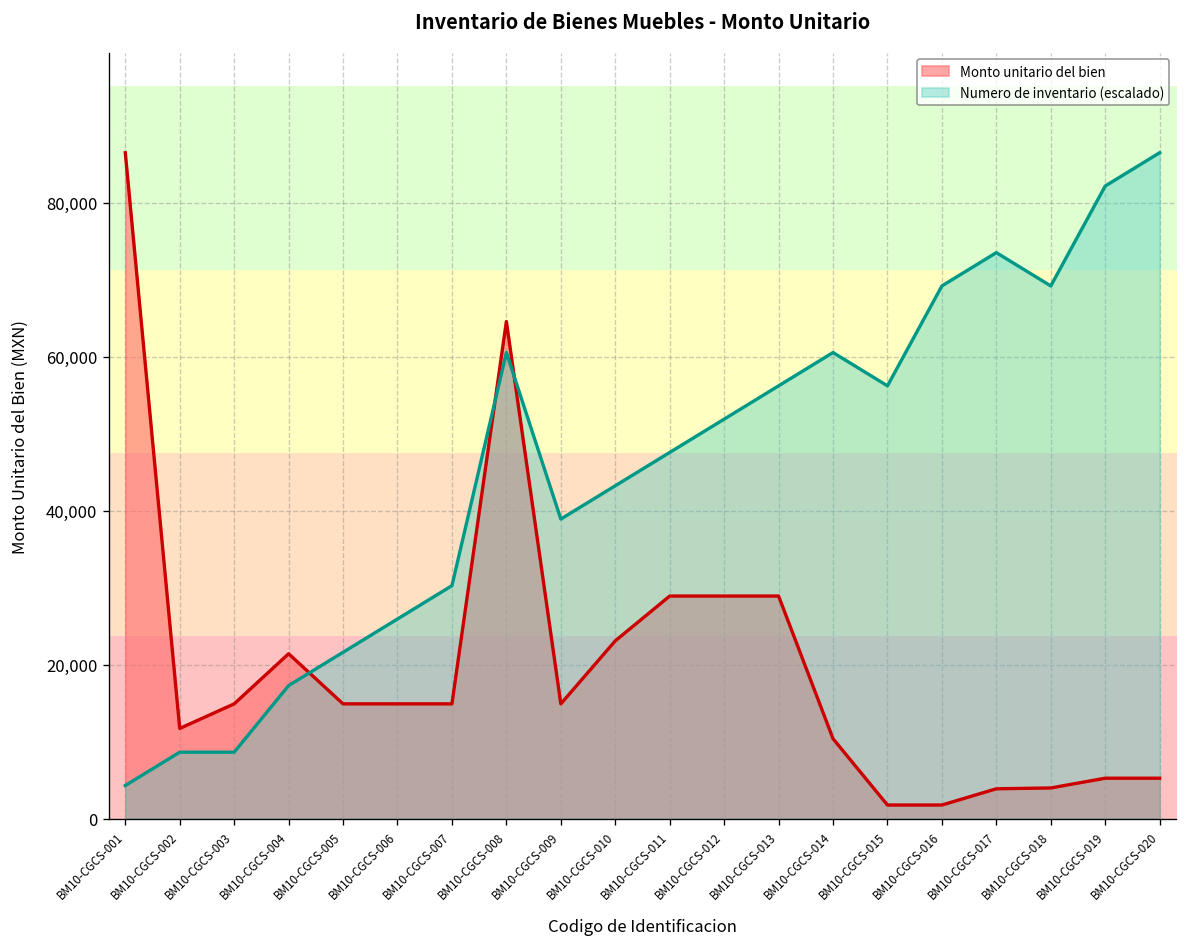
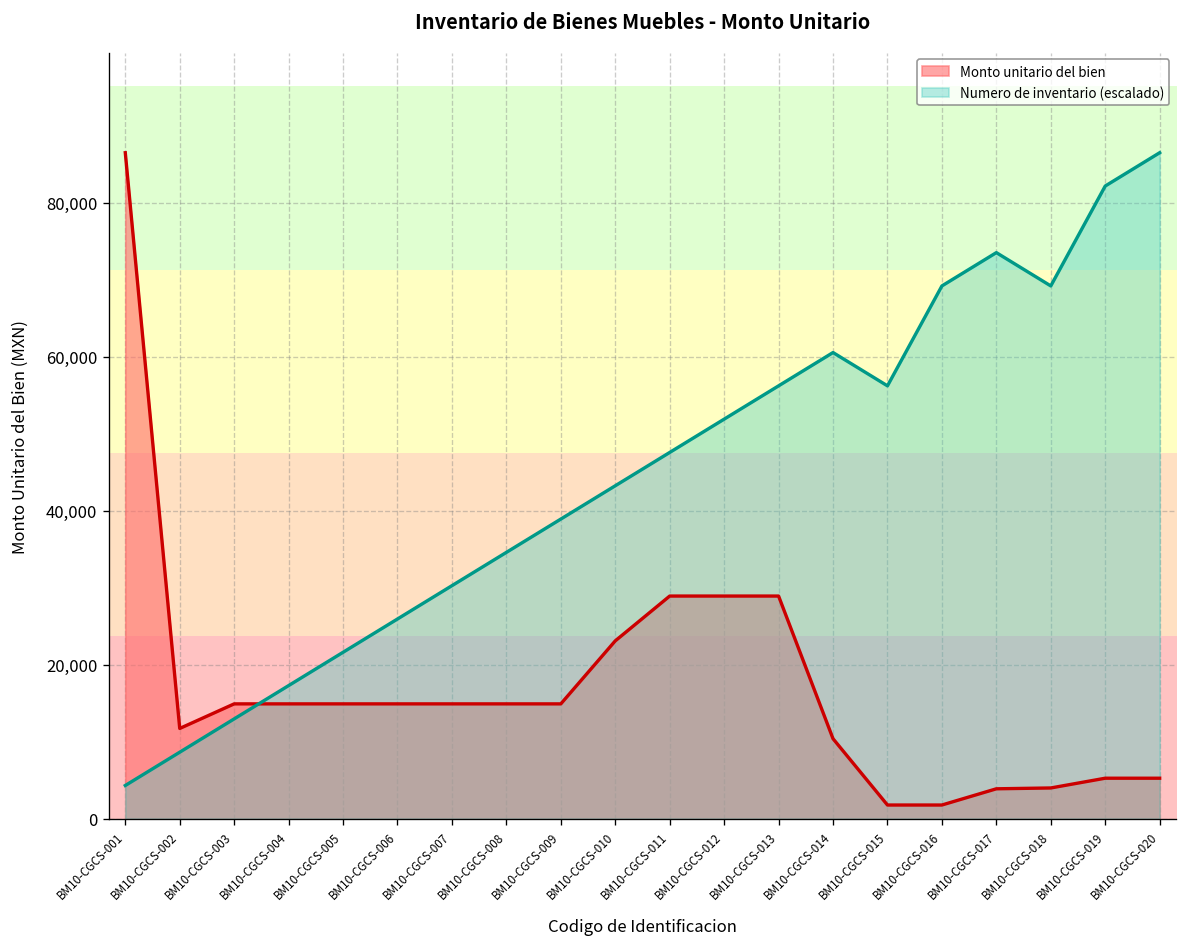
  {
    "Monto unitario del bien": {
      "BM10-CGCS-001": "87,000",
      "BM10-CGCS-002": "12,000",
      "BM10-CGCS-003": "15,000",
-     "BM10-CGCS-004": "21,000",
+     "BM10-CGCS-004": "15,000",
      "BM10-CGCS-005": "15,000",
      "BM10-CGCS-006": "15,000",
      "BM10-CGCS-007": "15,000",
-     "BM10-CGCS-008": "65,000",
+     "BM10-CGCS-008": "15,000",
      "BM10-CGCS-009": "15,000",
      "BM10-CGCS-010": "23,000",
      "BM10-CGCS-011": "29,000",
      "BM10-CGCS-012": "29,000",
      "BM10-CGCS-013": "29,000",
      "BM10-CGCS-014": "10,000",
      "BM10-CGCS-015": "2,000",
      "BM10-CGCS-016": "2,000",
      "BM10-CGCS-017": "4,000",
      "BM10-CGCS-018": "4,000",
      "BM10-CGCS-019": "5,000",
      "BM10-CGCS-020": "5,000"
    },
    "Numero de inventario (escalado)": {
      "BM10-CGCS-001": "4,000",
      "BM10-CGCS-002": "9,000",
-     "BM10-CGCS-003": "9,000",
+     "BM10-CGCS-003": "13,000",
      "BM10-CGCS-004": "17,000",
      "BM10-CGCS-005": "22,000",
      "BM10-CGCS-006": "26,000",
      "BM10-CGCS-007": "30,000",
-     "BM10-CGCS-008": "61,000",
+     "BM10-CGCS-008": "35,000",
      "BM10-CGCS-009": "39,000",
      "BM10-CGCS-010": "43,000",
      "BM10-CGCS-011": "48,000",
      "BM10-CGCS-012": "52,000",
      "BM10-CGCS-013": "56,000",
      "BM10-CGCS-014": "61,000",
      "BM10-CGCS-015": "56,000",
      "BM10-CGCS-016": "69,000",
      "BM10-CGCS-017": "74,000",
      "BM10-CGCS-018": "69,000",
      "BM10-CGCS-019": "82,000",
      "BM10-CGCS-020": "87,000"
    }
  }
